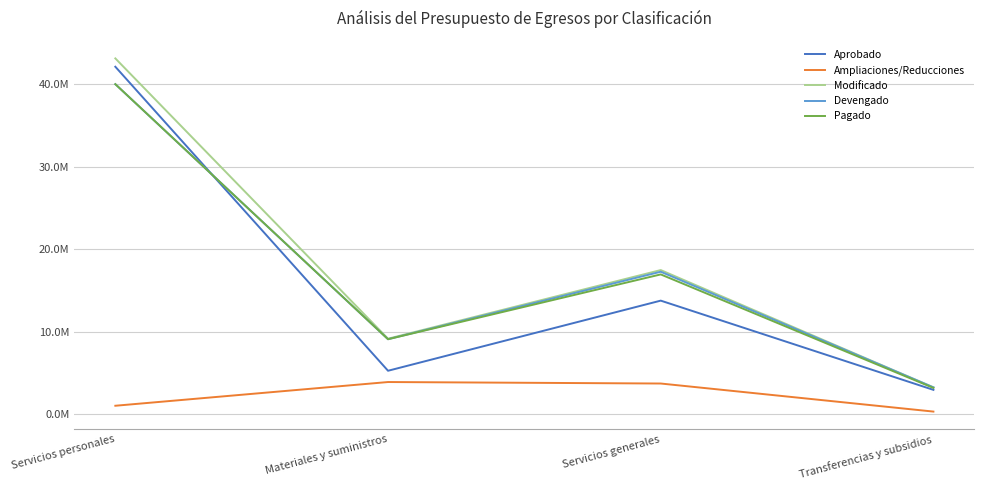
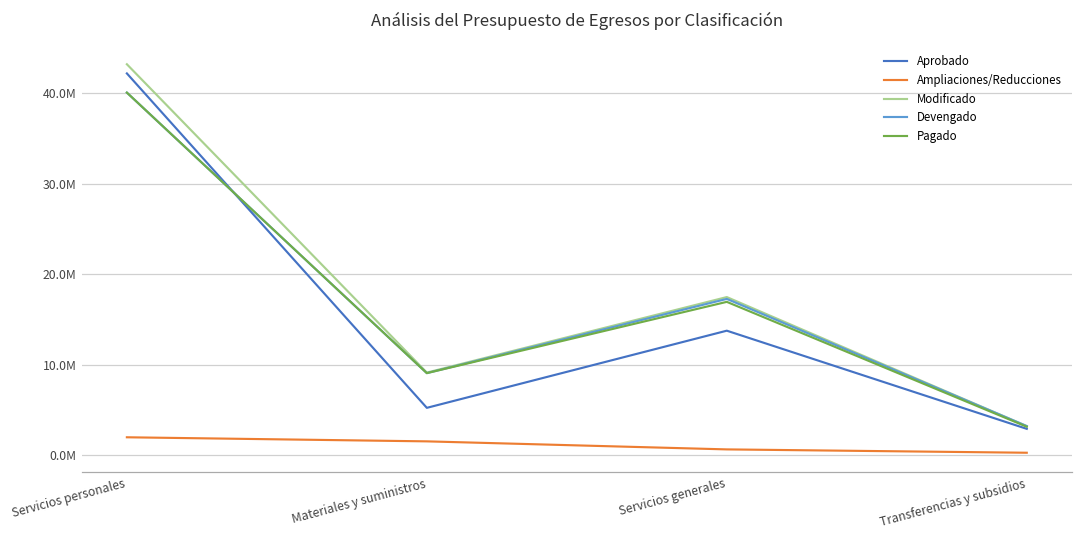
  {
    "Ampliaciones/Reducciones": {
-     "Servicios personales": 1000000,
-     "Materiales y suministros": 4000000,
-     "Servicios generales": 4000000,
+     "Servicios personales": 2000000,
+     "Materiales y suministros": 2000000,
+     "Servicios generales": 1000000,
      "Transferencias y subsidios": 0
    },
    "Modificado": {
      "Servicios personales": 43000000
    },
    "Pagado": {
      "Servicios generales": 17000000
    }
  }
